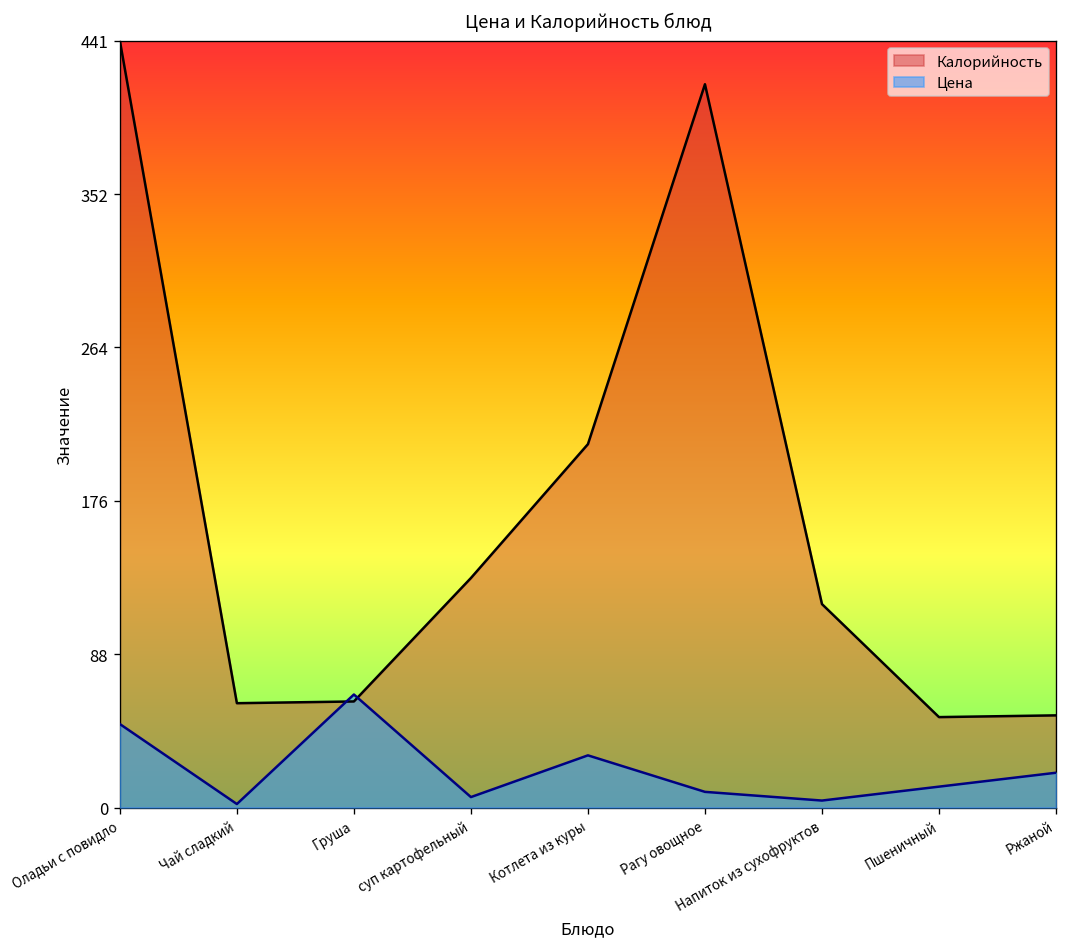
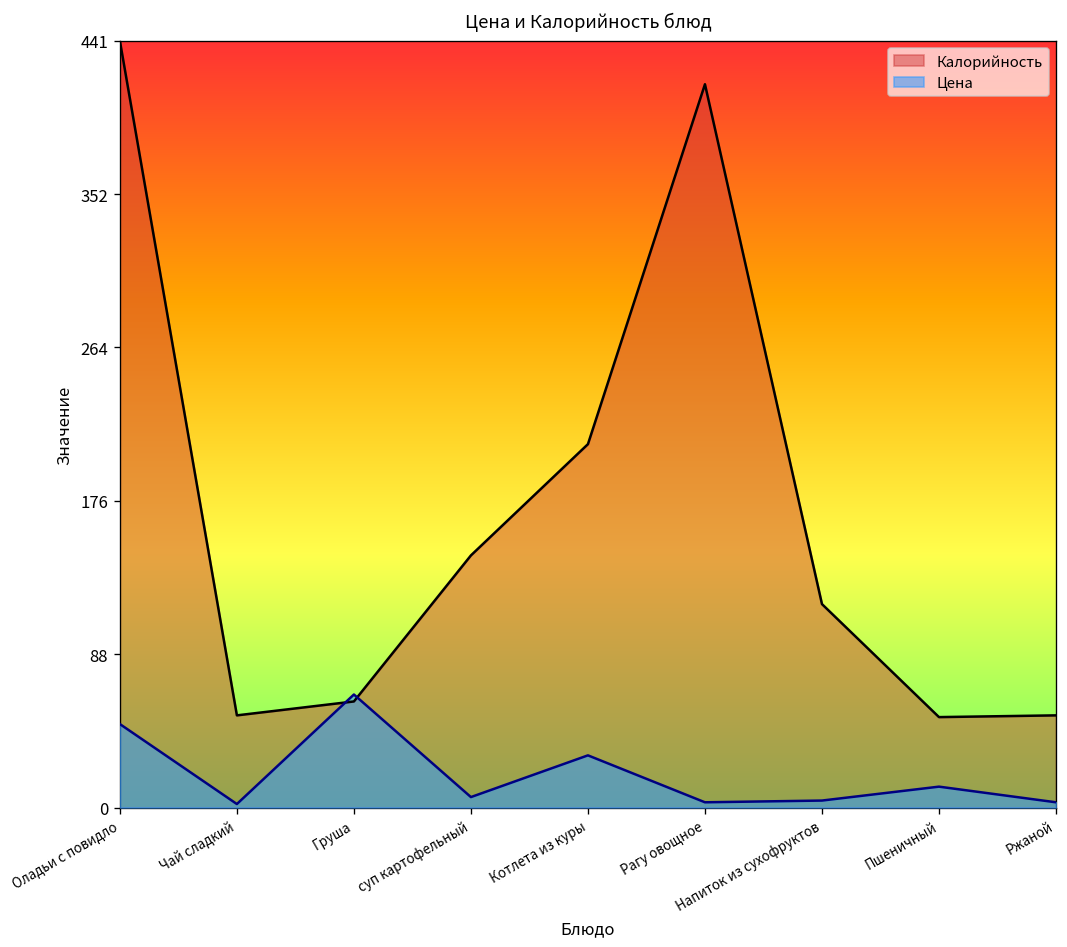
  {
    "Калорийность": {
      "Оладьи с повидло": 441,
-     "Чай сладкий": 60,
+     "Чай сладкий": 53,
      "Груша": 61,
-     "суп картофельный": 132,
+     "суп картофельный": 145,
      "Котлета из куры": 209,
      "Рагу овощное": 416,
      "Напиток из сухофруктов": 117,
      "Пшеничный": 52,
      "Ржаной": 53
    },
    "Цена": {
      "Оладьи с повидло": 48,
      "Чай сладкий": 2,
      "Груша": 65,
      "суп картофельный": 6,
      "Котлета из куры": 30,
-     "Рагу овощное": 9,
+     "Рагу овощное": 3,
      "Напиток из сухофруктов": 4,
      "Пшеничный": 12,
-     "Ржаной": 20
+     "Ржаной": 3
    }
  }
